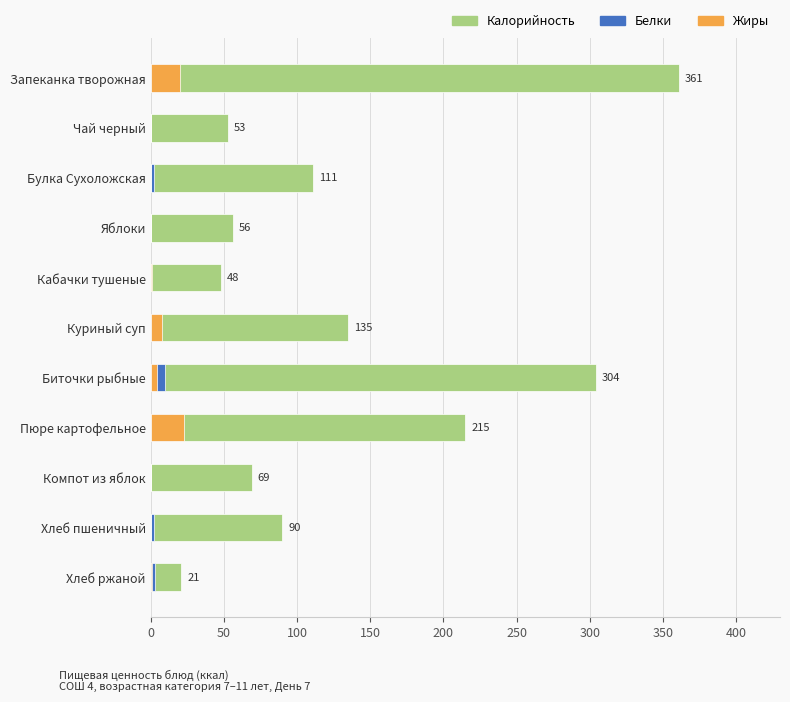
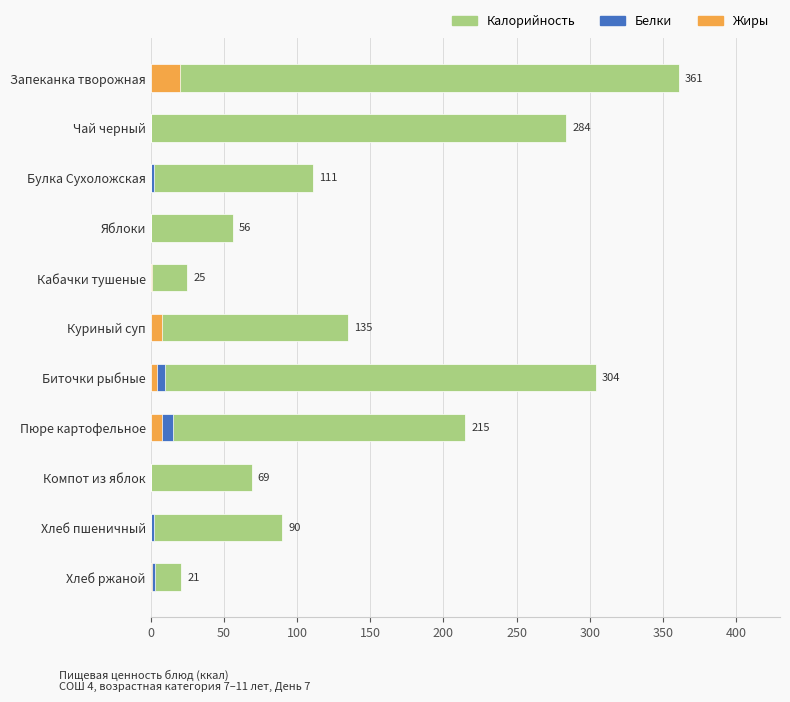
  {
    "Калорийность": {
      "Запеканка творожная": 361,
-     "Чай черный": 53,
+     "Чай черный": 284,
      "Булка Сухоложская": 111,
      "Яблоки": 56,
-     "Кабачки тушеные": 48,
+     "Кабачки тушеные": 25,
      "Куриный суп": 135,
      "Биточки рыбные": 304,
      "Пюре картофельное": 215,
      "Компот из яблок": 69,
      "Хлеб пшеничный": 90,
      "Хлеб ржаной": 21
    },
    "Белки": {
      "Чай черный": 0,
      "Яблоки": 0,
      "Кабачки тушеные": 0,
      "Компот из яблок": 0
    },
    "Жиры": {
      "Чай черный": 0,
      "Булка Сухоложская": 0,
      "Яблоки": 0,
-     "Пюре картофельное": 23,
+     "Пюре картофельное": 8,
      "Компот из яблок": 0,
      "Хлеб пшеничный": 0
    }
  }
